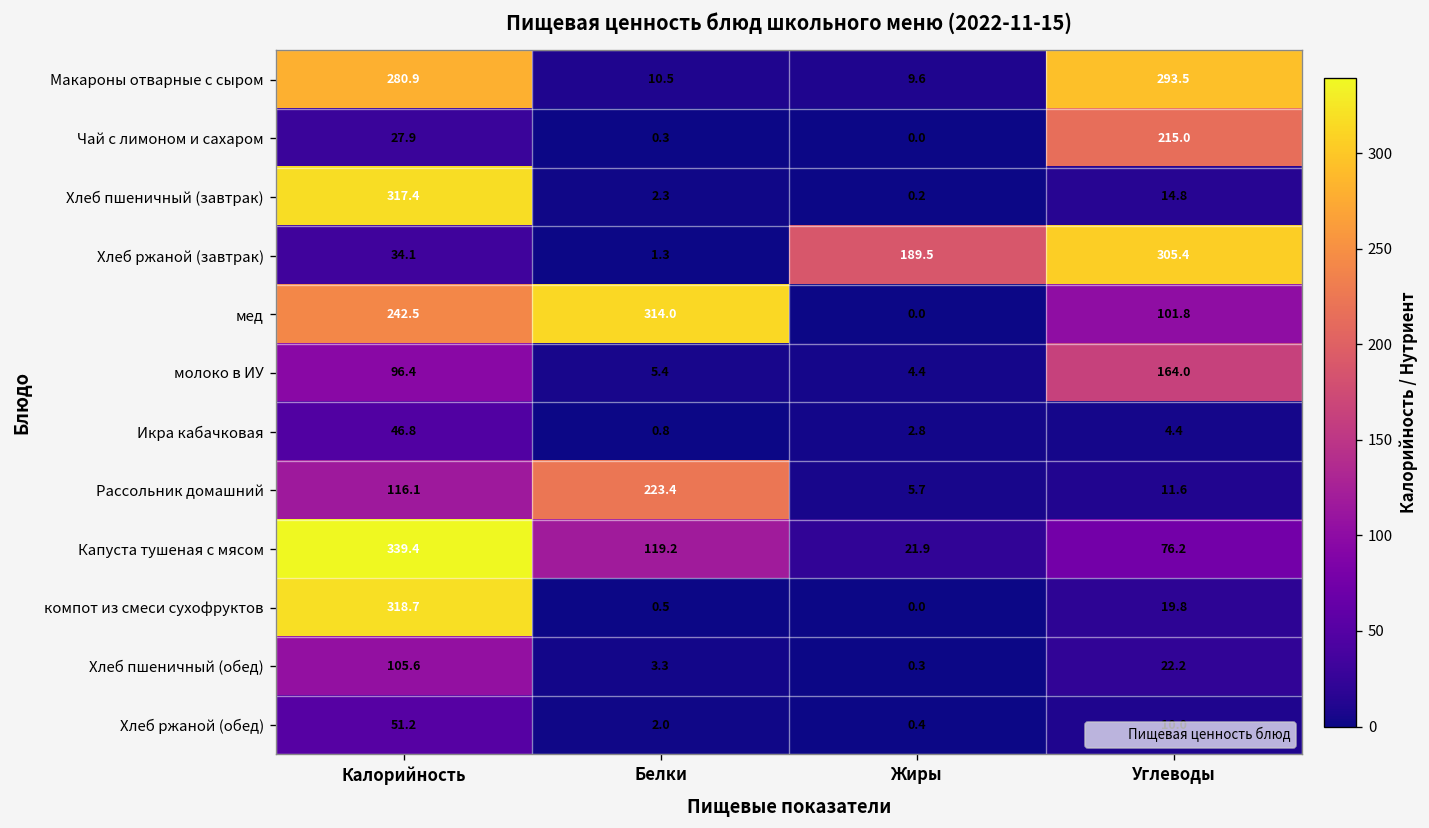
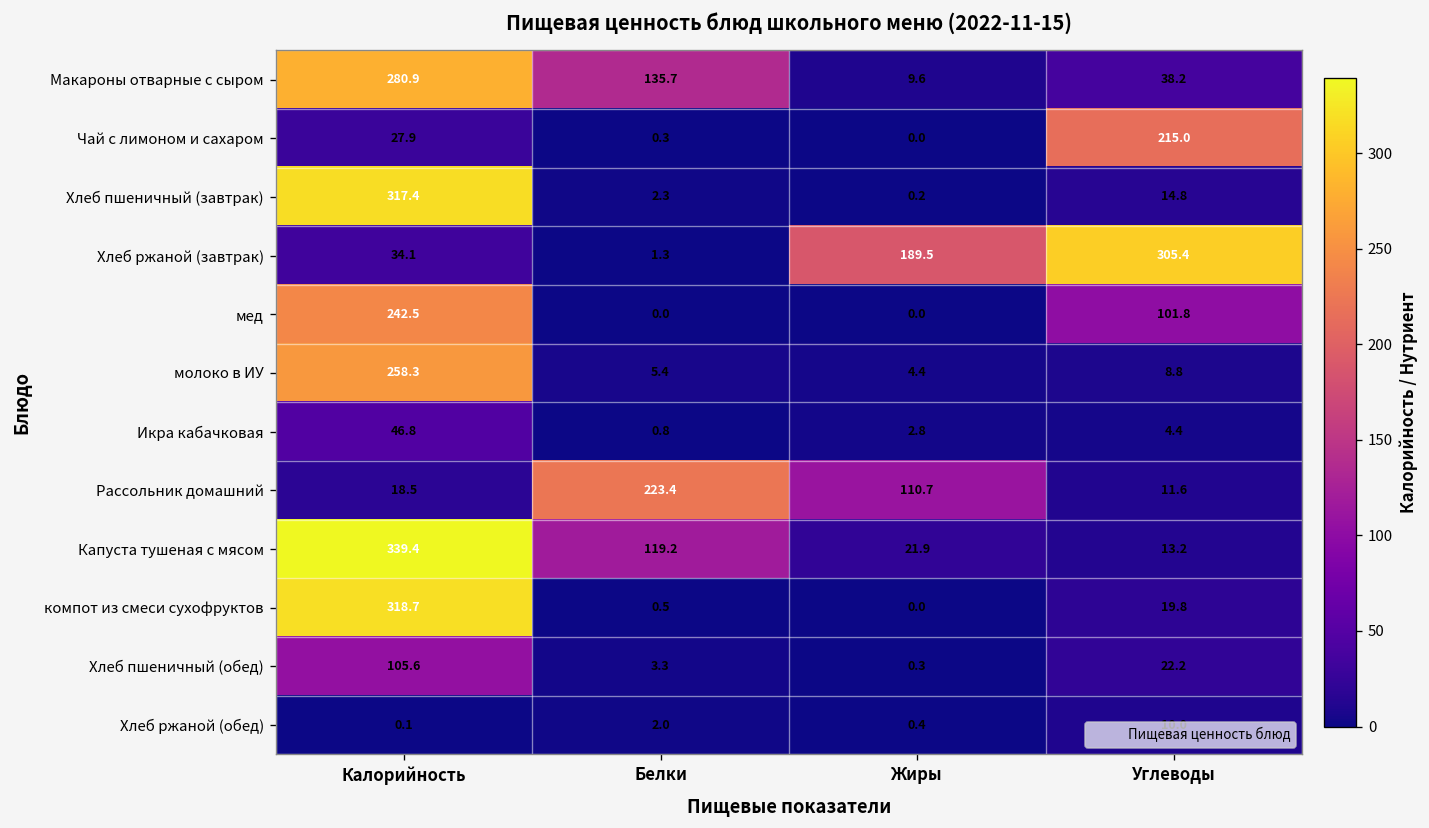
  {
    "Макароны отварные с сыром": {
      "Калорийность": 280.9,
-     "Белки": 10.5,
+     "Белки": 135.7,
      "Жиры": 9.6,
-     "Углеводы": 293.5
+     "Углеводы": 38.2
    },
    "Чай с лимоном и сахаром": {
      "Калорийность": 27.9,
      "Белки": 0.3,
      "Жиры": 0.0,
      "Углеводы": 215.0
    },
    "Хлеб пшеничный (завтрак)": {
      "Калорийность": 317.4,
      "Белки": 2.3,
      "Жиры": 0.2,
      "Углеводы": 14.8
    },
    "Хлеб ржаной (завтрак)": {
      "Калорийность": 34.1,
      "Белки": 1.3,
      "Жиры": 189.5,
      "Углеводы": 305.4
    },
    "мед": {
      "Калорийность": 242.5,
-     "Белки": 314.0,
+     "Белки": 0.0,
      "Жиры": 0.0,
      "Углеводы": 101.8
    },
    "молоко в ИУ": {
-     "Калорийность": 96.4,
+     "Калорийность": 258.3,
      "Белки": 5.4,
      "Жиры": 4.4,
-     "Углеводы": 164.0
+     "Углеводы": 8.8
    },
    "Икра кабачковая": {
      "Калорийность": 46.8,
      "Белки": 0.8,
      "Жиры": 2.8,
      "Углеводы": 4.4
    },
    "Рассольник домашний": {
-     "Калорийность": 116.1,
+     "Калорийность": 18.5,
      "Белки": 223.4,
-     "Жиры": 5.7,
+     "Жиры": 110.7,
      "Углеводы": 11.6
    },
    "Капуста тушеная с мясом": {
      "Калорийность": 339.4,
      "Белки": 119.2,
      "Жиры": 21.9,
-     "Углеводы": 76.2
+     "Углеводы": 13.2
    },
    "компот из смеси сухофруктов": {
      "Калорийность": 318.7,
      "Белки": 0.5,
      "Жиры": 0.0,
      "Углеводы": 19.8
    },
    "Хлеб пшеничный (обед)": {
      "Калорийность": 105.6,
      "Белки": 3.3,
      "Жиры": 0.3,
      "Углеводы": 22.2
    },
    "Хлеб ржаной (обед)": {
-     "Калорийность": 51.2,
+     "Калорийность": 0.1,
      "Белки": 2.0,
      "Жиры": 0.4
    }
  }
